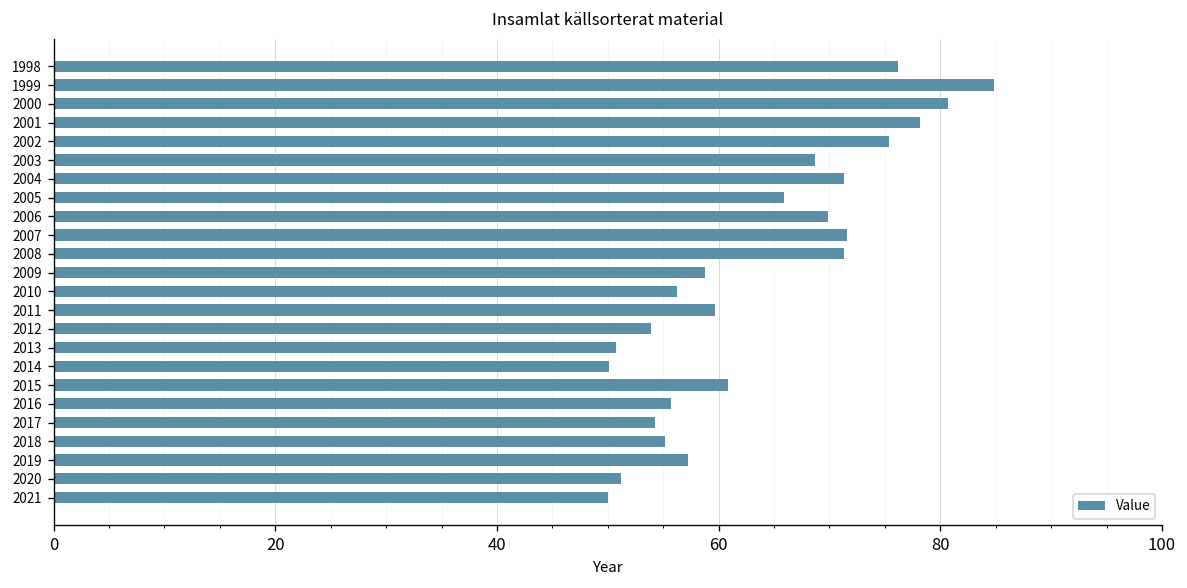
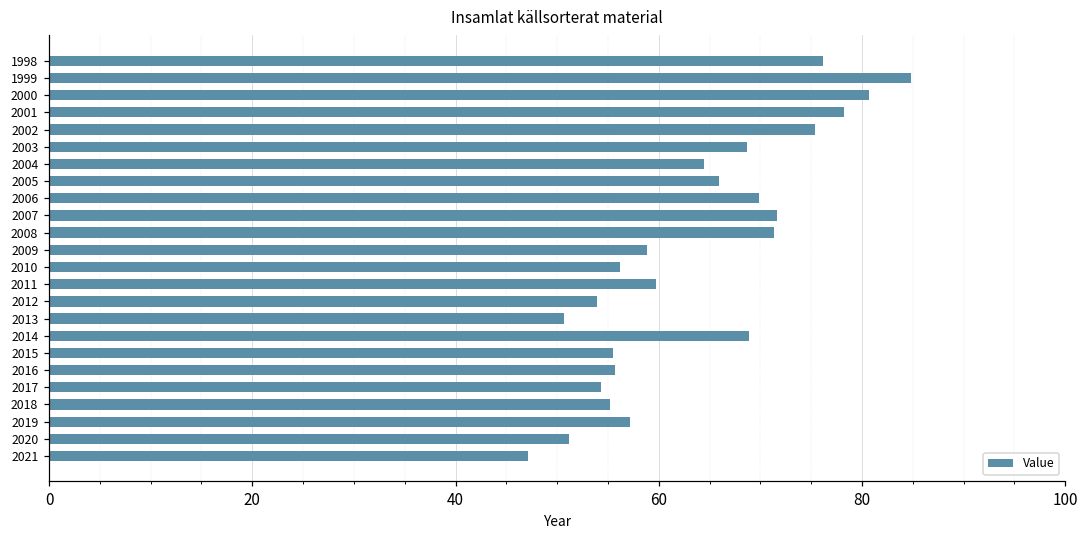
  {
    "1998": 76,
    "1999": 85,
    "2000": 81,
    "2001": 78,
    "2002": 75,
    "2003": 69,
-   "2004": 71,
+   "2004": 65,
    "2005": 66,
    "2006": 70,
    "2007": 72,
    "2008": 71,
    "2009": 59,
    "2010": 56,
    "2011": 60,
    "2012": 54,
    "2013": 51,
-   "2014": 50,
-   "2015": 61,
+   "2014": 69,
+   "2015": 56,
    "2016": 56,
    "2017": 54,
    "2018": 55,
    "2019": 57,
    "2020": 51,
-   "2021": 50
+   "2021": 47
  }
